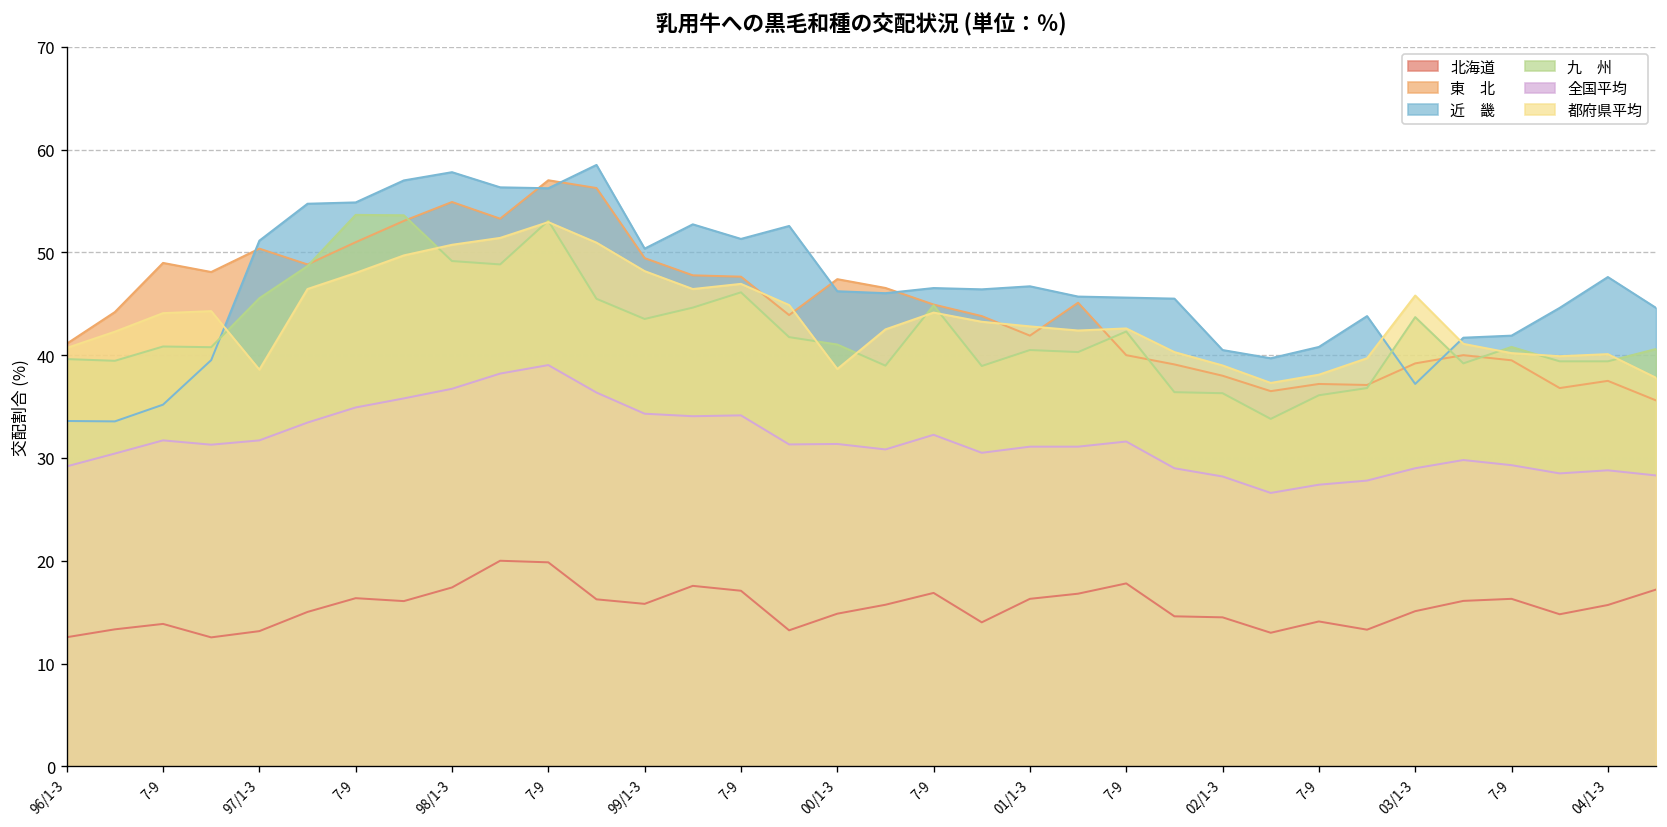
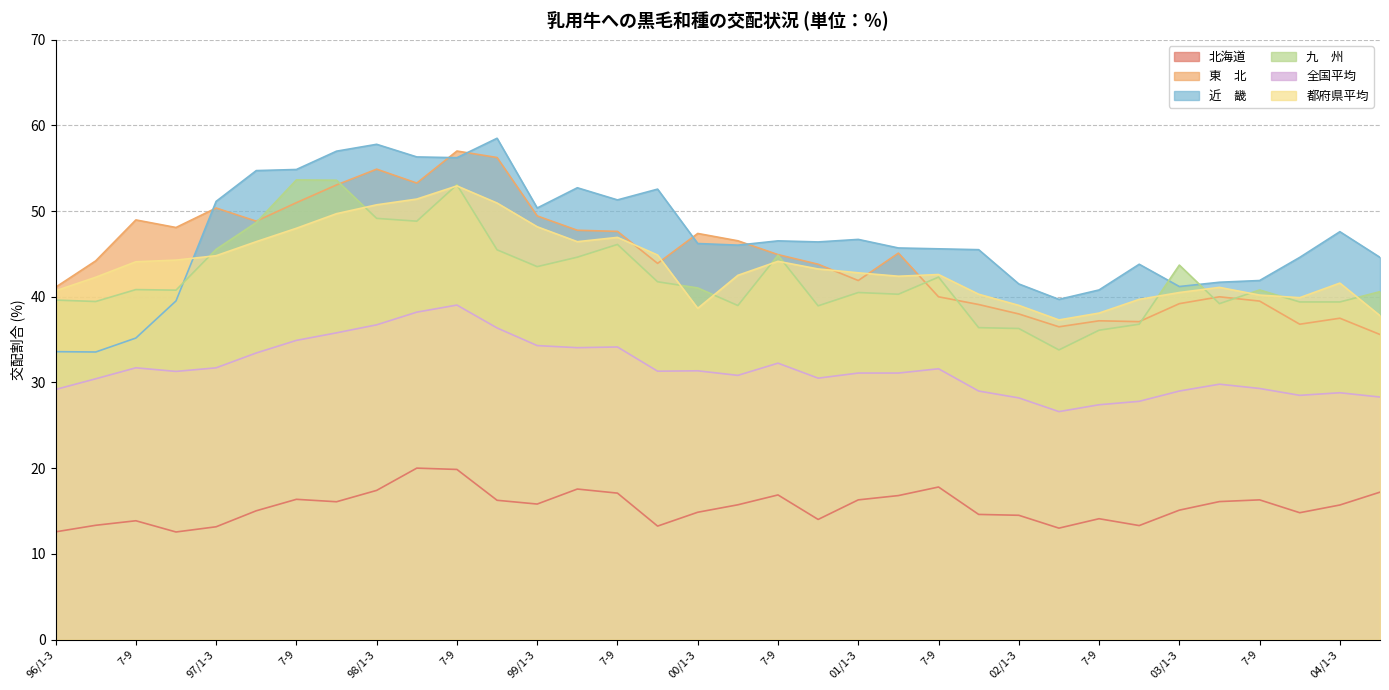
  {
    "近 畿": {
      "96/1-3": 34,
      "97/1-3": 51,
      "98/1-3": 58,
      "99/1-3": 50,
      "00/1-3": 46,
      "01/1-3": 47,
-     "02/1-3": 41,
-     "03/1-3": 37,
+     "02/1-3": 42,
+     "03/1-3": 41,
      "04/1-3": 48
    },
    "九 州": {
      "96/1-3": 40,
      "97/1-3": 46,
      "98/1-3": 49,
      "99/1-3": 44,
      "00/1-3": 41,
      "01/1-3": 41,
      "02/1-3": 36,
      "03/1-3": 44,
      "04/1-3": 39
    },
    "全国平均": {
      "96/1-3": 29,
      "97/1-3": 32,
      "98/1-3": 37,
      "99/1-3": 34,
      "00/1-3": 31,
      "01/1-3": 31,
      "02/1-3": 28,
      "03/1-3": 29,
      "04/1-3": 29
    },
    "都府県平均": {
      "96/1-3": 41,
-     "97/1-3": 39,
+     "97/1-3": 45,
      "98/1-3": 51,
      "99/1-3": 48,
      "00/1-3": 39,
      "01/1-3": 43,
      "02/1-3": 39,
-     "03/1-3": 46,
-     "04/1-3": 40
+     "03/1-3": 41,
+     "04/1-3": 42
    }
  }
